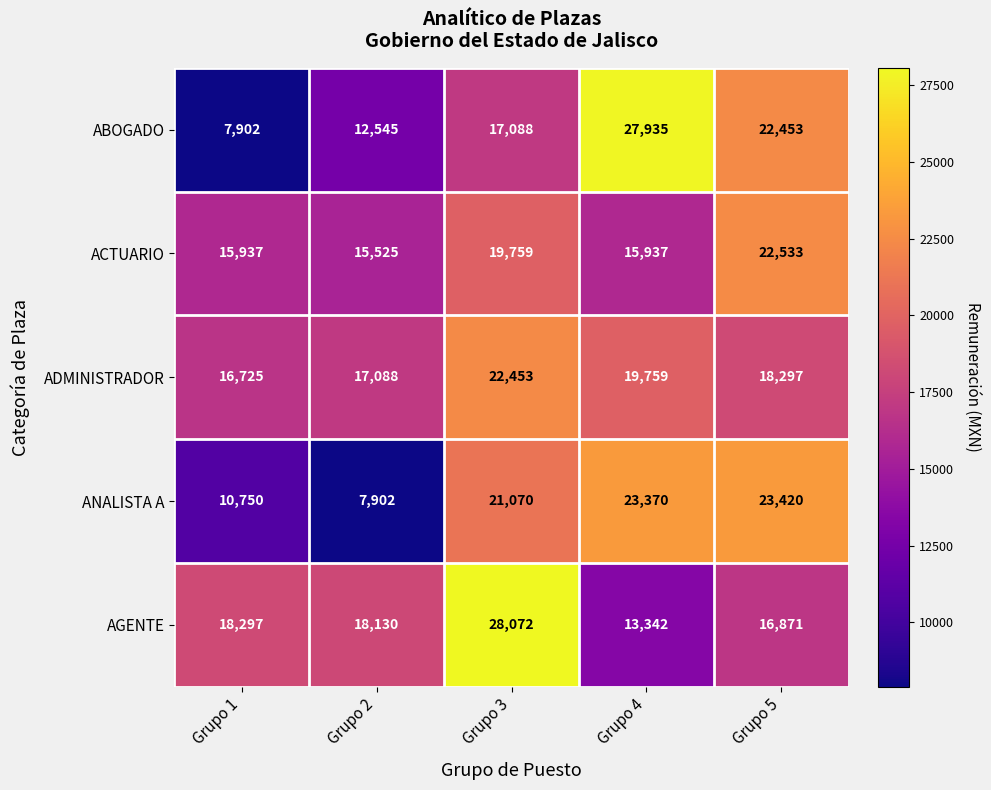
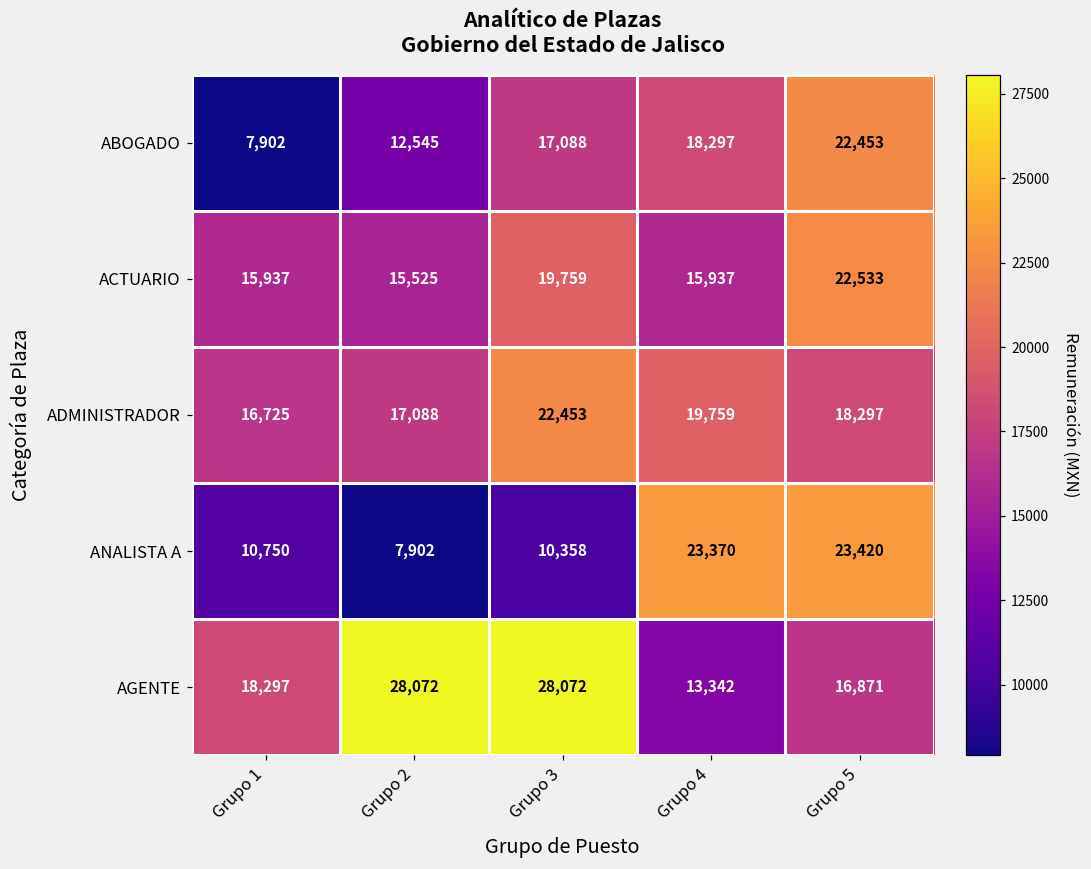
  {
    "ABOGADO": {
      "Grupo 1": "7,902",
      "Grupo 2": "12,545",
      "Grupo 3": "17,088",
-     "Grupo 4": "27,935",
+     "Grupo 4": "18,297",
      "Grupo 5": "22,453"
    },
    "ACTUARIO": {
      "Grupo 1": "15,937",
      "Grupo 2": "15,525",
      "Grupo 3": "19,759",
      "Grupo 4": "15,937",
      "Grupo 5": "22,533"
    },
    "ADMINISTRADOR": {
      "Grupo 1": "16,725",
      "Grupo 2": "17,088",
      "Grupo 3": "22,453",
      "Grupo 4": "19,759",
      "Grupo 5": "18,297"
    },
    "ANALISTA A": {
      "Grupo 1": "10,750",
      "Grupo 2": "7,902",
-     "Grupo 3": "21,070",
+     "Grupo 3": "10,358",
      "Grupo 4": "23,370",
      "Grupo 5": "23,420"
    },
    "AGENTE": {
      "Grupo 1": "18,297",
-     "Grupo 2": "18,130",
+     "Grupo 2": "28,072",
      "Grupo 3": "28,072",
      "Grupo 4": "13,342",
      "Grupo 5": "16,871"
    }
  }
